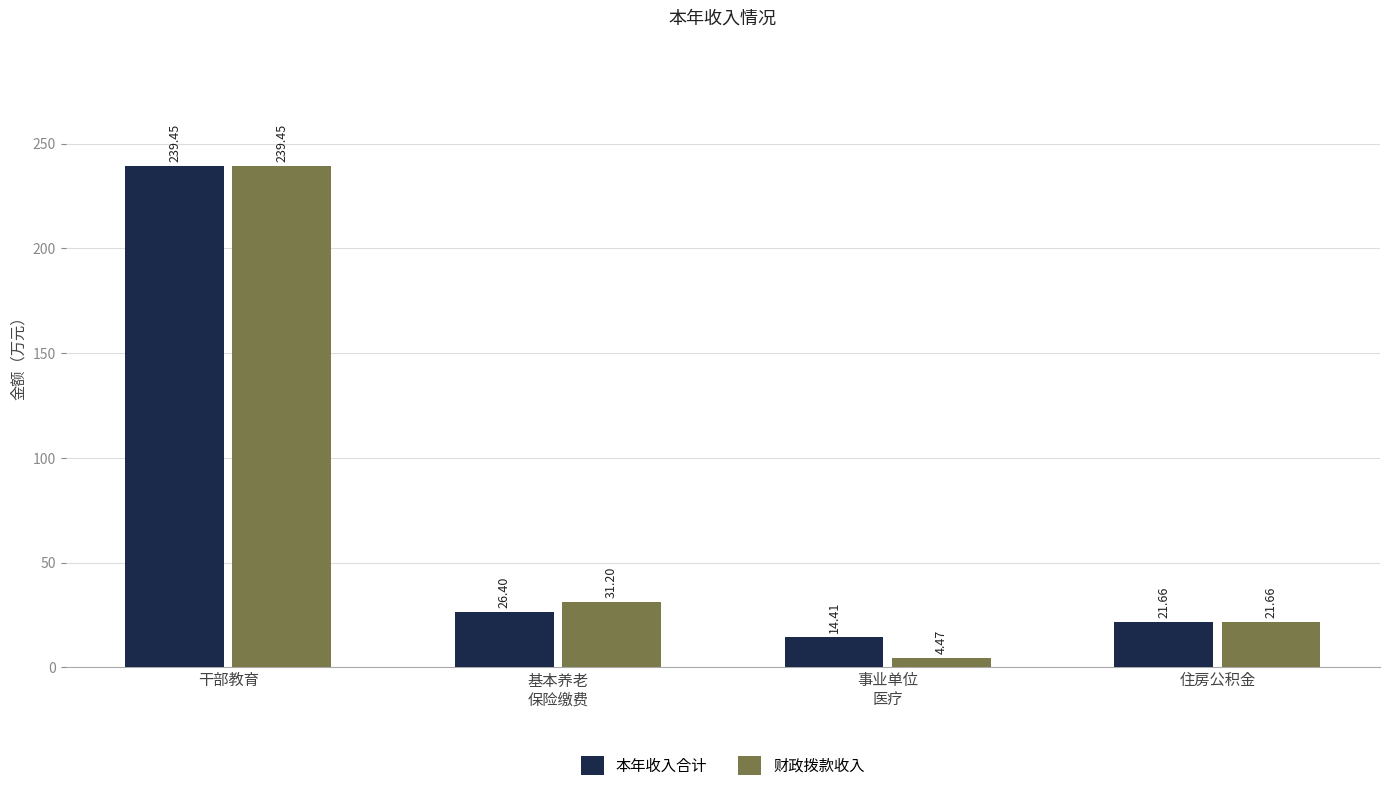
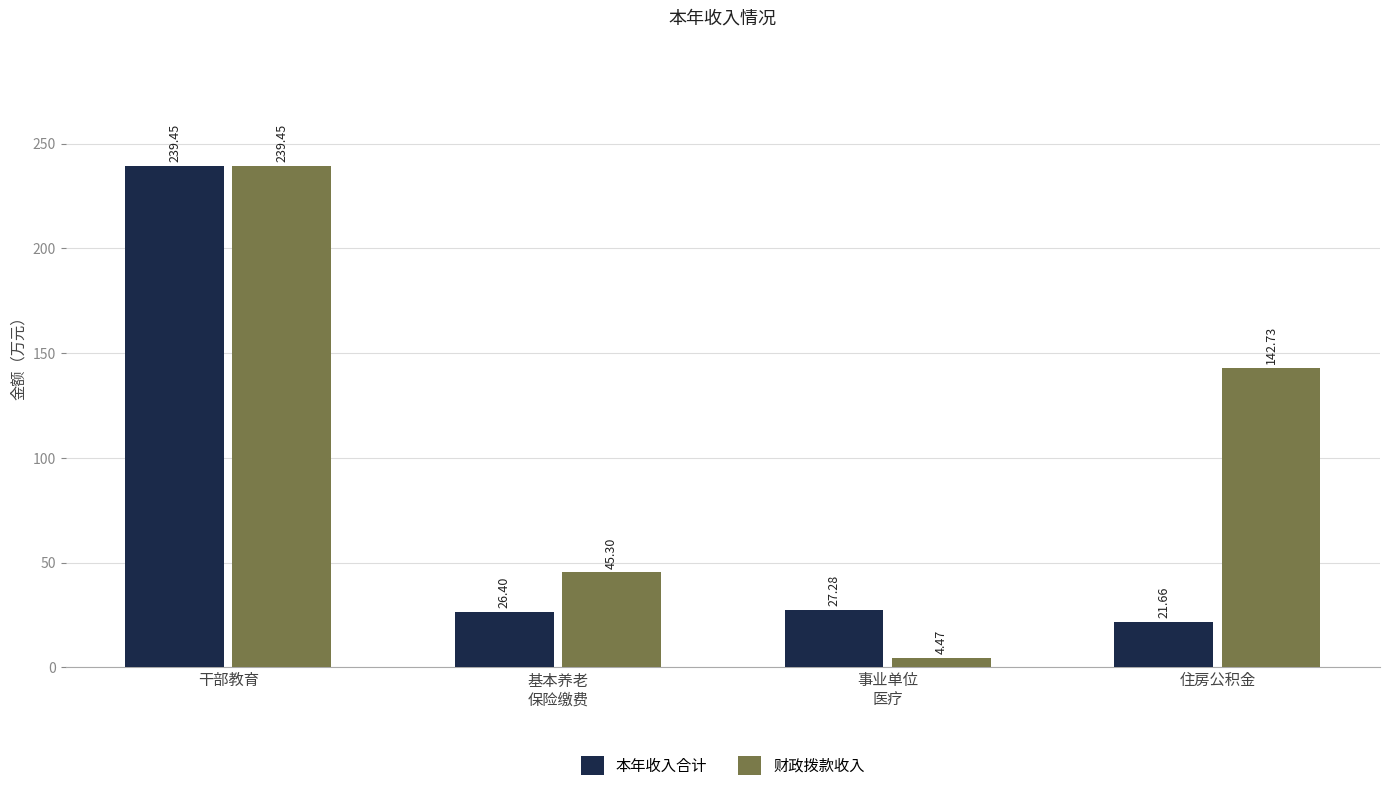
  {
    "本年收入合计": {
      "干部教育": 239.45,
      "基本养老 保险缴费": 26.40,
-     "事业单位 医疗": 14.41,
+     "事业单位 医疗": 27.28,
      "住房公积金": 21.66
    },
    "财政拨款收入": {
      "干部教育": 239.45,
-     "基本养老 保险缴费": 31.20,
+     "基本养老 保险缴费": 45.30,
      "事业单位 医疗": 4.47,
-     "住房公积金": 21.66
+     "住房公积金": 142.73
    }
  }
